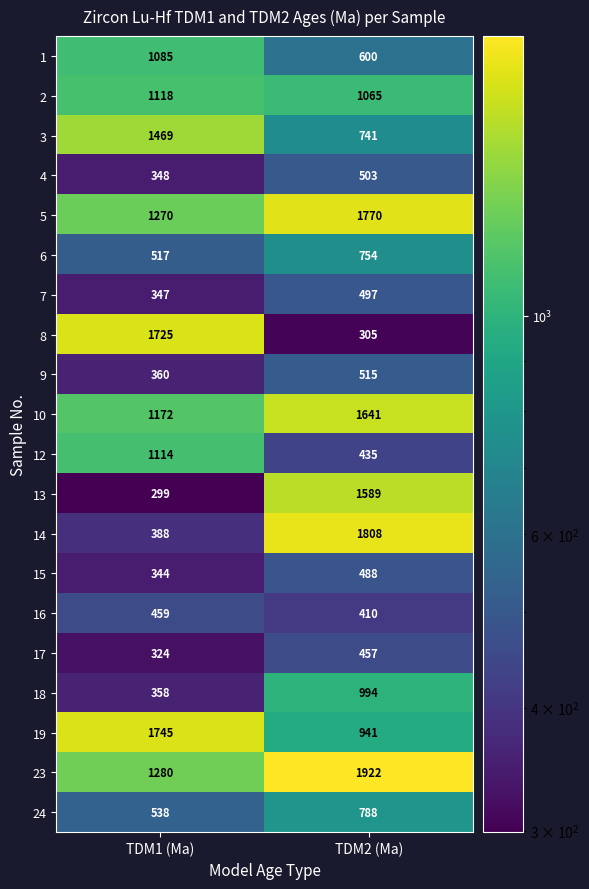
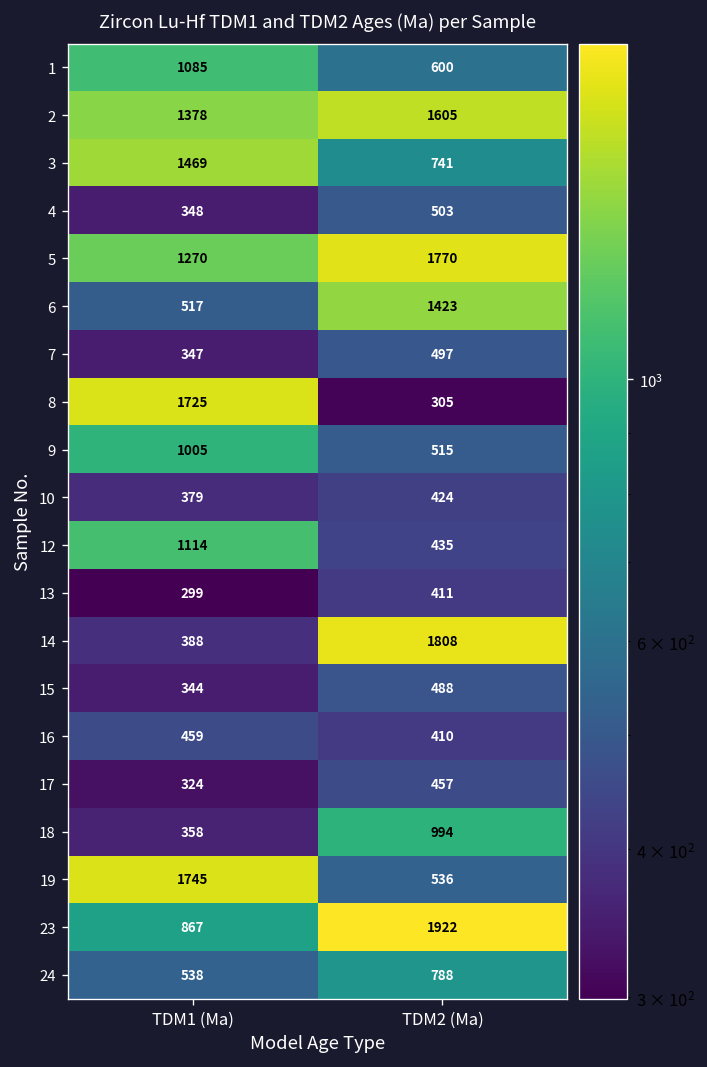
  {
    "1": {
      "TDM1 (Ma)": 1085,
      "TDM2 (Ma)": 600
    },
    "2": {
-     "TDM1 (Ma)": 1118,
-     "TDM2 (Ma)": 1065
+     "TDM1 (Ma)": 1378,
+     "TDM2 (Ma)": 1605
    },
    "3": {
      "TDM1 (Ma)": 1469,
      "TDM2 (Ma)": 741
    },
    "4": {
      "TDM1 (Ma)": 348,
      "TDM2 (Ma)": 503
    },
    "5": {
      "TDM1 (Ma)": 1270,
      "TDM2 (Ma)": 1770
    },
    "6": {
      "TDM1 (Ma)": 517,
-     "TDM2 (Ma)": 754
+     "TDM2 (Ma)": 1423
    },
    "7": {
      "TDM1 (Ma)": 347,
      "TDM2 (Ma)": 497
    },
    "8": {
      "TDM1 (Ma)": 1725,
      "TDM2 (Ma)": 305
    },
    "9": {
-     "TDM1 (Ma)": 360,
+     "TDM1 (Ma)": 1005,
      "TDM2 (Ma)": 515
    },
    "10": {
-     "TDM1 (Ma)": 1172,
-     "TDM2 (Ma)": 1641
+     "TDM1 (Ma)": 379,
+     "TDM2 (Ma)": 424
    },
    "12": {
      "TDM1 (Ma)": 1114,
      "TDM2 (Ma)": 435
    },
    "13": {
      "TDM1 (Ma)": 299,
-     "TDM2 (Ma)": 1589
+     "TDM2 (Ma)": 411
    },
    "14": {
      "TDM1 (Ma)": 388,
      "TDM2 (Ma)": 1808
    },
    "15": {
      "TDM1 (Ma)": 344,
      "TDM2 (Ma)": 488
    },
    "16": {
      "TDM1 (Ma)": 459,
      "TDM2 (Ma)": 410
    },
    "17": {
      "TDM1 (Ma)": 324,
      "TDM2 (Ma)": 457
    },
    "18": {
      "TDM1 (Ma)": 358,
      "TDM2 (Ma)": 994
    },
    "19": {
      "TDM1 (Ma)": 1745,
-     "TDM2 (Ma)": 941
+     "TDM2 (Ma)": 536
    },
    "23": {
-     "TDM1 (Ma)": 1280,
+     "TDM1 (Ma)": 867,
      "TDM2 (Ma)": 1922
    },
    "24": {
      "TDM1 (Ma)": 538,
      "TDM2 (Ma)": 788
    }
  }
